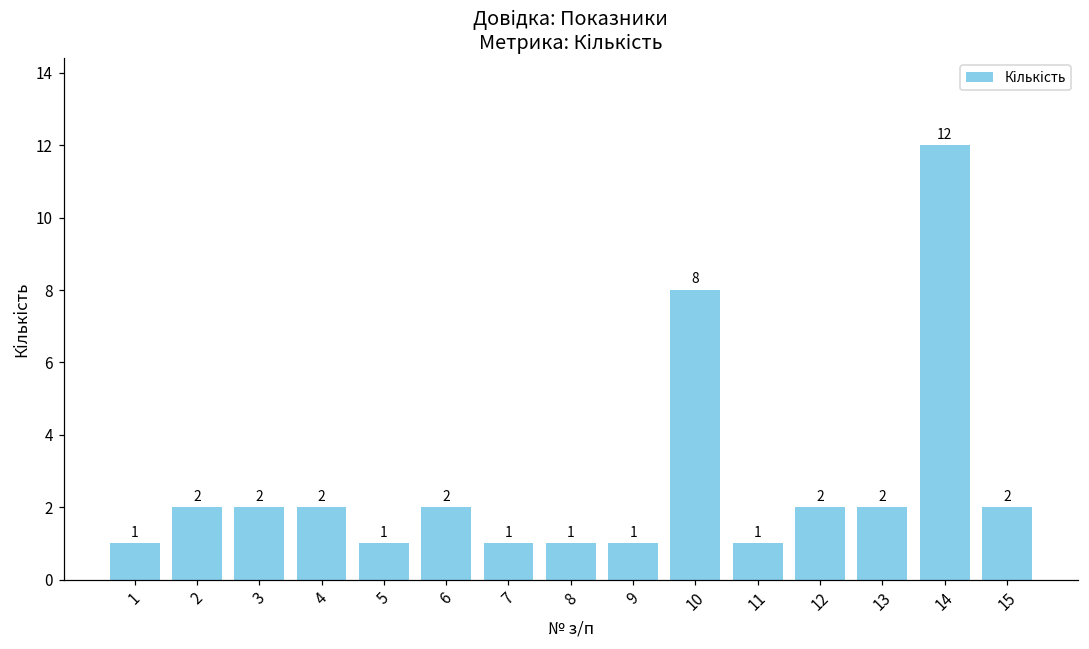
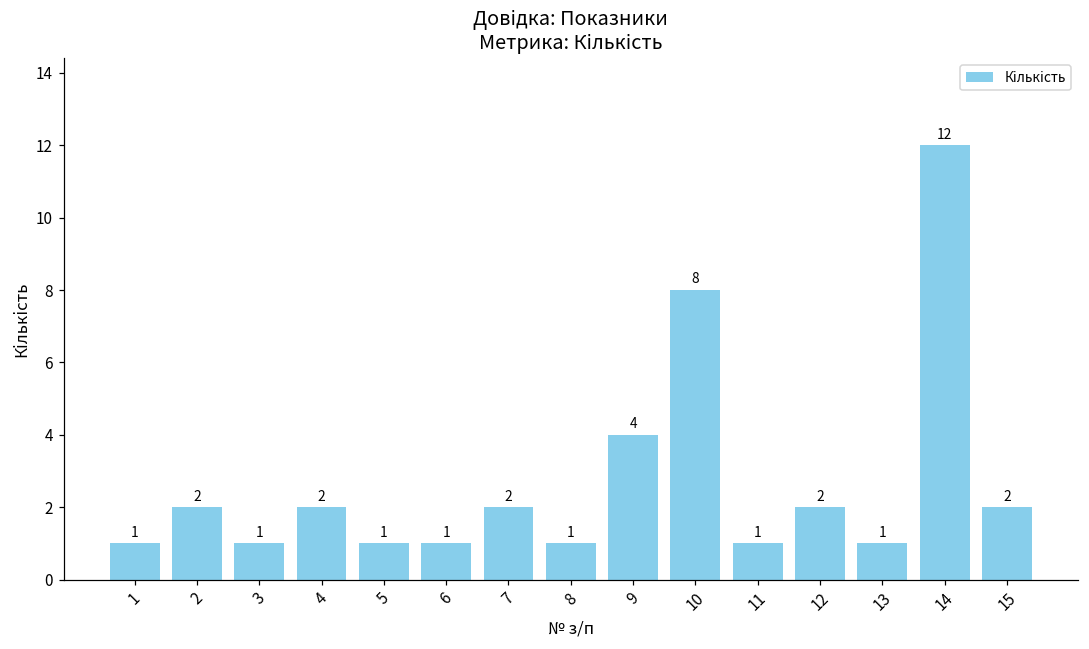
  {
    "1": 1,
    "2": 2,
-   "3": 2,
+   "3": 1,
    "4": 2,
    "5": 1,
-   "6": 2,
-   "7": 1,
+   "6": 1,
+   "7": 2,
    "8": 1,
-   "9": 1,
+   "9": 4,
    "10": 8,
    "11": 1,
    "12": 2,
-   "13": 2,
+   "13": 1,
    "14": 12,
    "15": 2
  }
